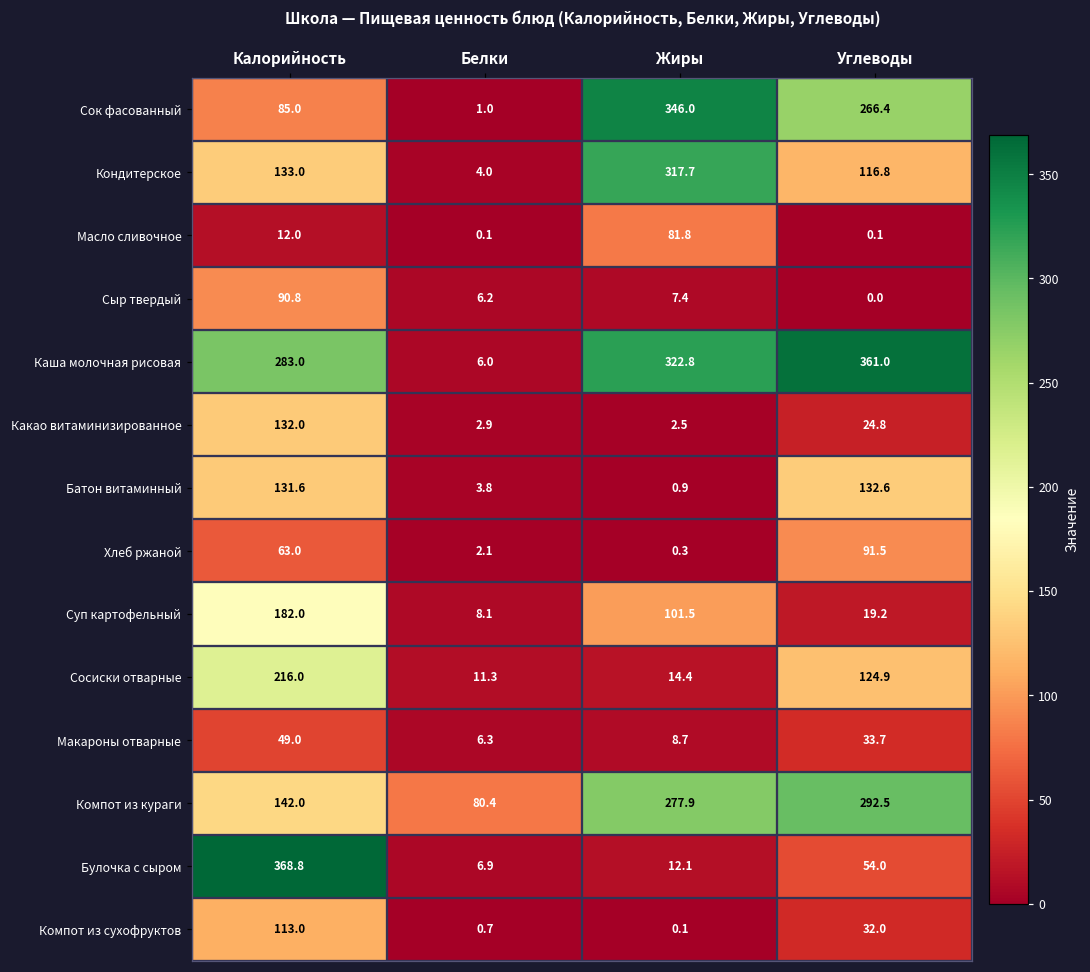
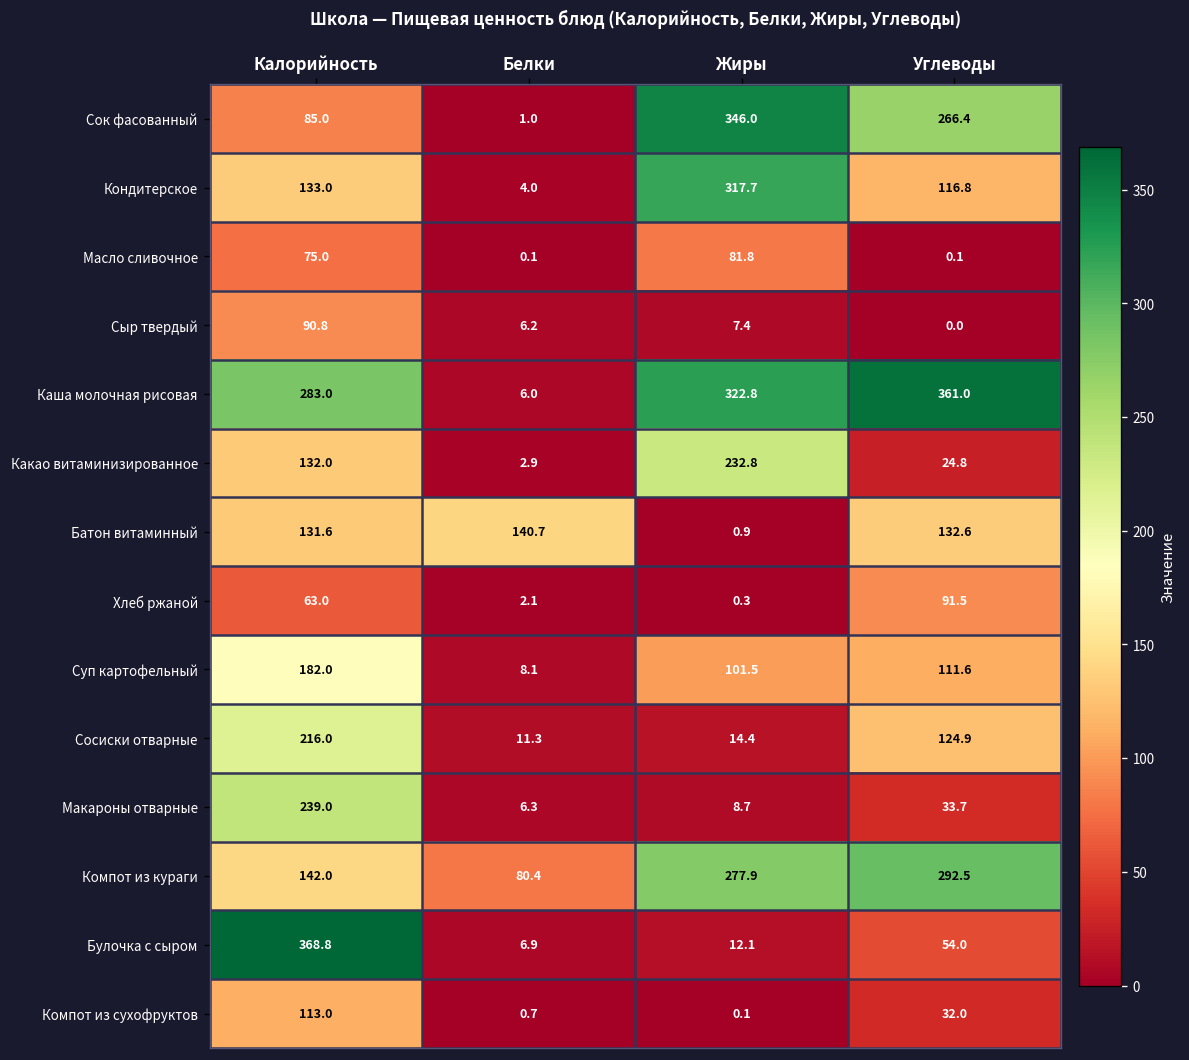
  {
    "Сок фасованный": {
      "Калорийность": 85.0,
      "Белки": 1.0,
      "Жиры": 346.0,
      "Углеводы": 266.4
    },
    "Кондитерское": {
      "Калорийность": 133.0,
      "Белки": 4.0,
      "Жиры": 317.7,
      "Углеводы": 116.8
    },
    "Масло сливочное": {
-     "Калорийность": 12.0,
+     "Калорийность": 75.0,
      "Белки": 0.1,
      "Жиры": 81.8,
      "Углеводы": 0.1
    },
    "Сыр твердый": {
      "Калорийность": 90.8,
      "Белки": 6.2,
      "Жиры": 7.4,
      "Углеводы": 0.0
    },
    "Каша молочная рисовая": {
      "Калорийность": 283.0,
      "Белки": 6.0,
      "Жиры": 322.8,
      "Углеводы": 361.0
    },
    "Какао витаминизированное": {
      "Калорийность": 132.0,
      "Белки": 2.9,
-     "Жиры": 2.5,
+     "Жиры": 232.8,
      "Углеводы": 24.8
    },
    "Батон витаминный": {
      "Калорийность": 131.6,
-     "Белки": 3.8,
+     "Белки": 140.7,
      "Жиры": 0.9,
      "Углеводы": 132.6
    },
    "Хлеб ржаной": {
      "Калорийность": 63.0,
      "Белки": 2.1,
      "Жиры": 0.3,
      "Углеводы": 91.5
    },
    "Суп картофельный": {
      "Калорийность": 182.0,
      "Белки": 8.1,
      "Жиры": 101.5,
-     "Углеводы": 19.2
+     "Углеводы": 111.6
    },
    "Сосиски отварные": {
      "Калорийность": 216.0,
      "Белки": 11.3,
      "Жиры": 14.4,
      "Углеводы": 124.9
    },
    "Макароны отварные": {
-     "Калорийность": 49.0,
+     "Калорийность": 239.0,
      "Белки": 6.3,
      "Жиры": 8.7,
      "Углеводы": 33.7
    },
    "Компот из кураги": {
      "Калорийность": 142.0,
      "Белки": 80.4,
      "Жиры": 277.9,
      "Углеводы": 292.5
    },
    "Булочка с сыром": {
      "Калорийность": 368.8,
      "Белки": 6.9,
      "Жиры": 12.1,
      "Углеводы": 54.0
    },
    "Компот из сухофруктов": {
      "Калорийность": 113.0,
      "Белки": 0.7,
      "Жиры": 0.1,
      "Углеводы": 32.0
    }
  }
